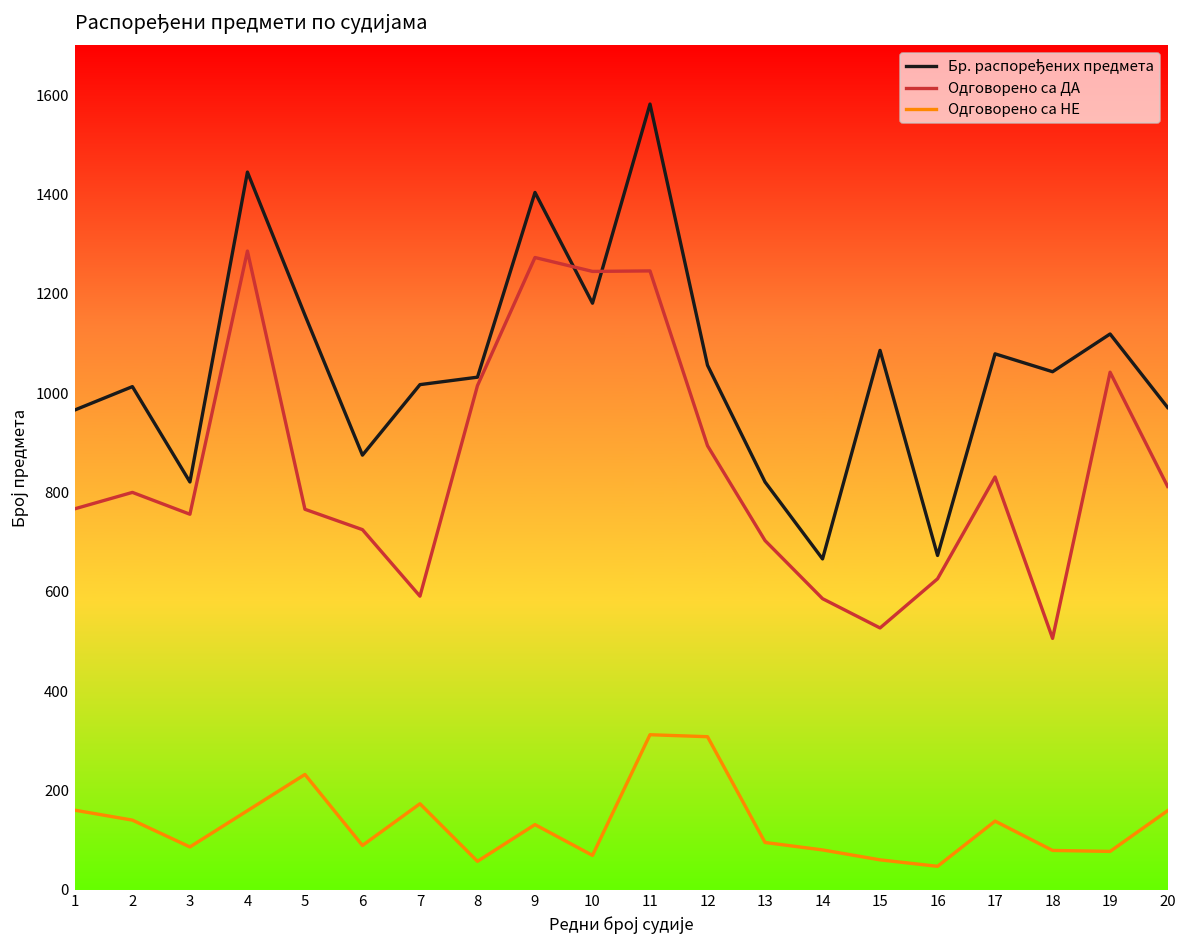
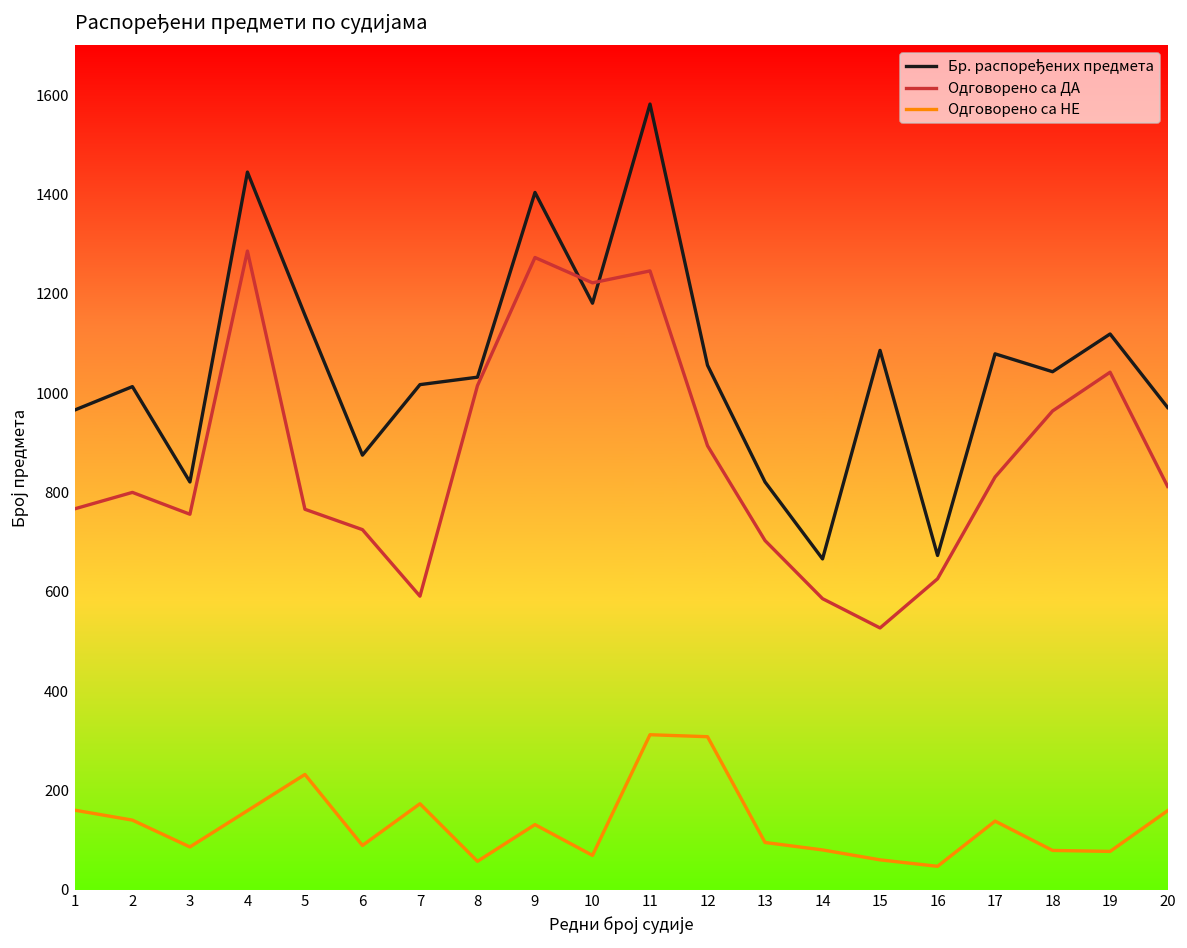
  {
    "Бр. распоређених предмета": {
      "1": 970,
      "2": 1010,
      "3": 820,
      "4": 1450,
      "5": 1160,
      "6": 880,
      "7": 1020,
      "8": 1030,
      "9": 1400,
      "10": 1180,
      "11": 1580,
      "12": 1060,
      "13": 820,
      "14": 670,
      "15": 1090,
      "16": 670,
      "17": 1080,
      "18": 1040,
      "19": 1120,
      "20": 970
    },
    "Одговорено са ДА": {
      "1": 770,
      "2": 800,
      "3": 760,
      "4": 1290,
      "5": 770,
      "6": 730,
      "7": 590,
      "8": 1020,
      "9": 1270,
-     "10": 1250,
+     "10": 1220,
      "11": 1250,
      "12": 890,
      "13": 700,
      "14": 590,
      "15": 530,
      "16": 630,
      "17": 830,
-     "18": 510,
+     "18": 960,
      "19": 1040,
      "20": 810
    },
    "Одговорено са НЕ": {
      "1": 160,
      "2": 140,
      "3": 90,
      "4": 160,
      "5": 230,
      "6": 90,
      "7": 170,
      "8": 60,
      "9": 130,
      "10": 70,
      "11": 310,
      "12": 310,
      "13": 100,
      "14": 80,
      "15": 60,
      "16": 50,
      "17": 140,
      "18": 80,
      "19": 80,
      "20": 160
    }
  }
